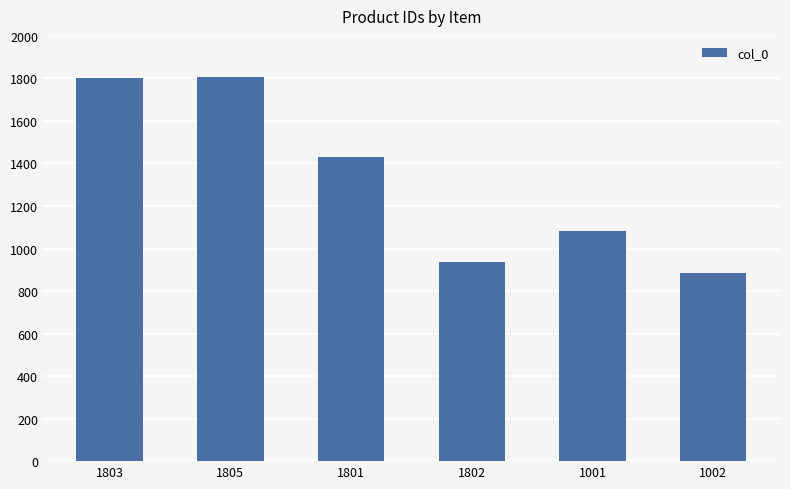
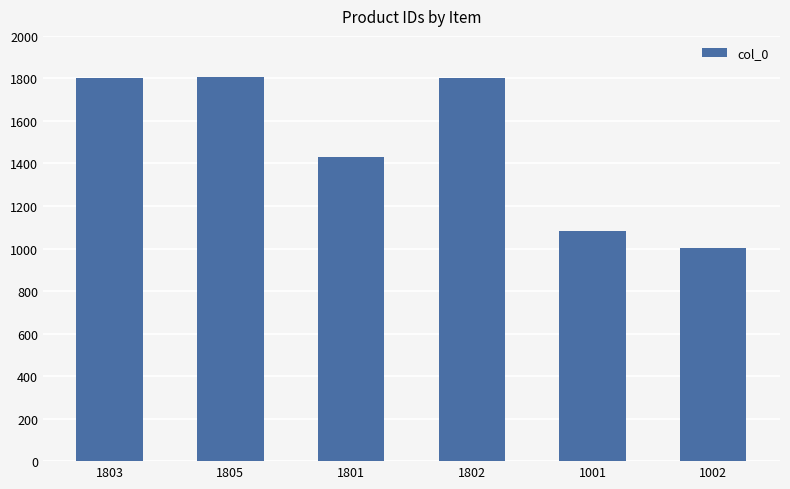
  {
    "1803": 1800,
    "1805": 1810,
    "1801": 1430,
-   "1802": 940,
+   "1802": 1800,
    "1001": 1080,
-   "1002": 890
+   "1002": 1000
  }
